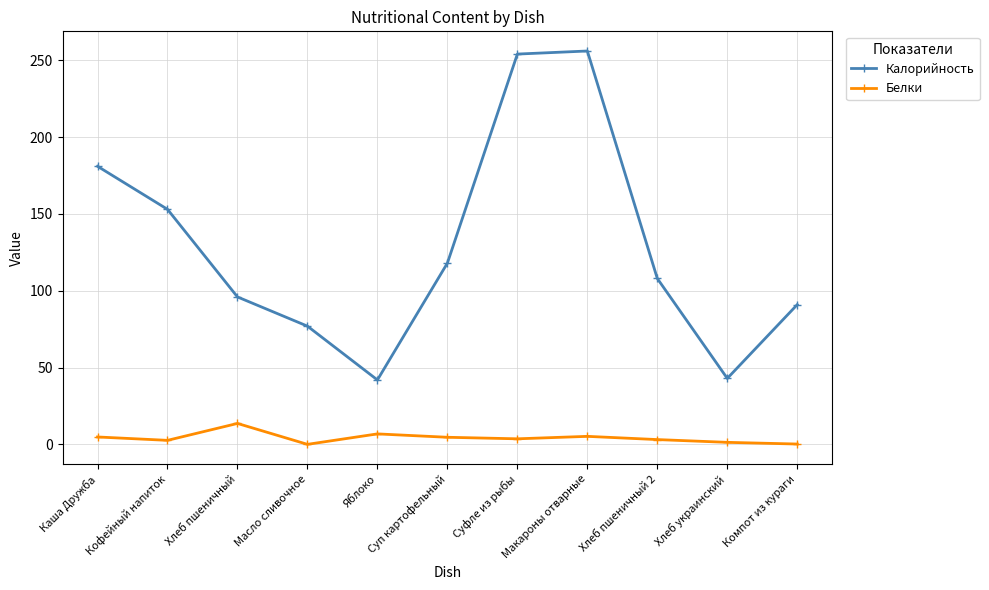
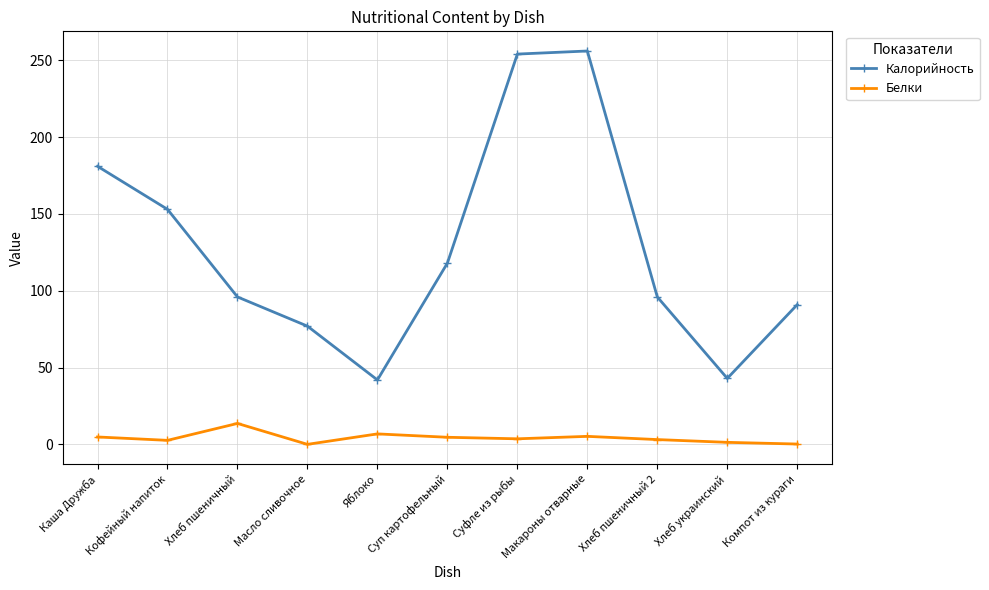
  {
    "Калорийность": {
      "Каша Дружба": 181,
      "Кофейный напиток": 153,
      "Хлеб пшеничный": 96,
      "Масло сливочное": 77,
      "Яблоко": 42,
      "Суп картофельный": 118,
      "Суфле из рыбы": 254,
      "Макароны отварные": 256,
-     "Хлеб пшеничный 2": 108,
+     "Хлеб пшеничный 2": 96,
      "Хлеб украинский": 43,
      "Компот из кураги": 91
    },
    "Белки": {
      "Каша Дружба": 5,
      "Кофейный напиток": 3,
      "Хлеб пшеничный": 14,
      "Масло сливочное": 0,
      "Яблоко": 7,
      "Суп картофельный": 5,
      "Суфле из рыбы": 4,
      "Макароны отварные": 5,
      "Хлеб пшеничный 2": 3,
      "Хлеб украинский": 1,
      "Компот из кураги": 0
    }
  }
